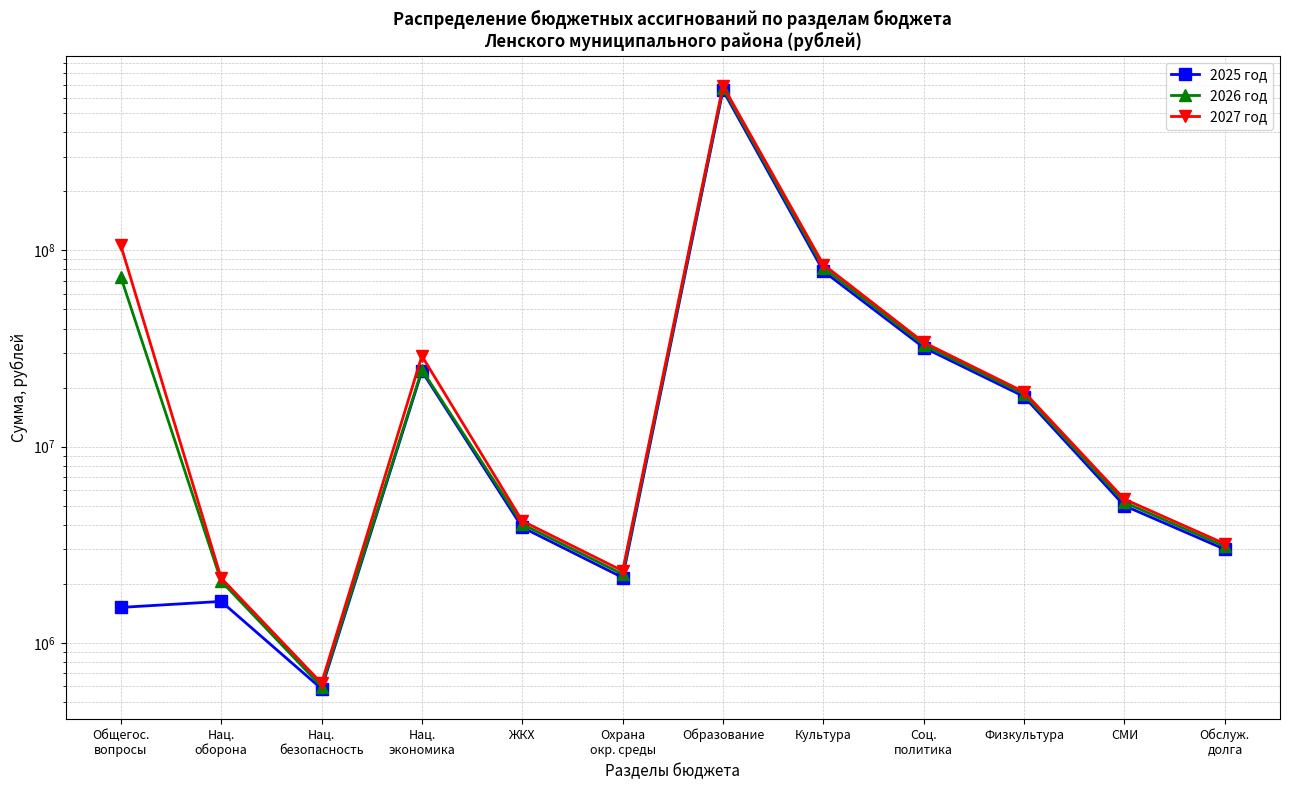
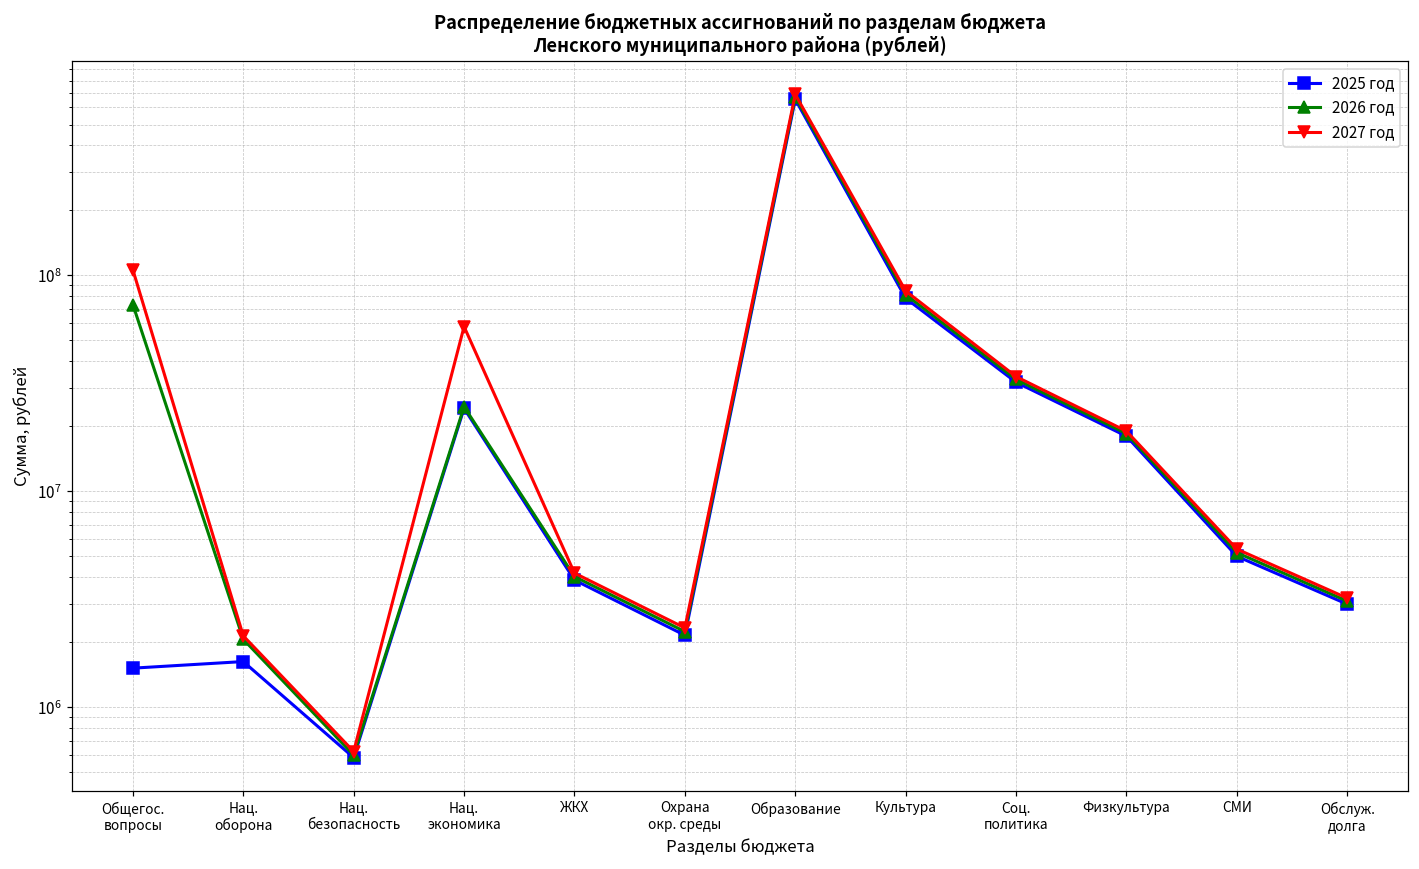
  {
    "2025 год": {
      "Общегос. вопросы": 1500000,
      "Нац. оборона": 1600000,
      "ЖКХ": 3900000,
      "Охрана окр. среды": 2200000,
      "Культура": 78000000,
      "Соц. политика": 32000000,
      "СМИ": 5000000,
      "Обслуж. долга": 3000000
    },
    "2026 год": {
      "Общегос. вопросы": 73000000,
      "Нац. оборона": 2100000,
      "ЖКХ": 4000000,
      "Охрана окр. среды": 2200000,
      "Культура": 82000000,
      "СМИ": 5200000,
      "Обслуж. долга": 3100000
    },
    "2027 год": {
      "Общегос. вопросы": 110000000,
      "Нац. оборона": 2100000,
      "Нац. безопасность": 620000,
-     "Нац. экономика": 29000000,
+     "Нац. экономика": 58000000,
      "ЖКХ": 4200000,
      "Охрана окр. среды": 2300000,
      "Культура": 85000000,
      "СМИ": 5400000,
      "Обслуж. долга": 3200000
    }
  }
